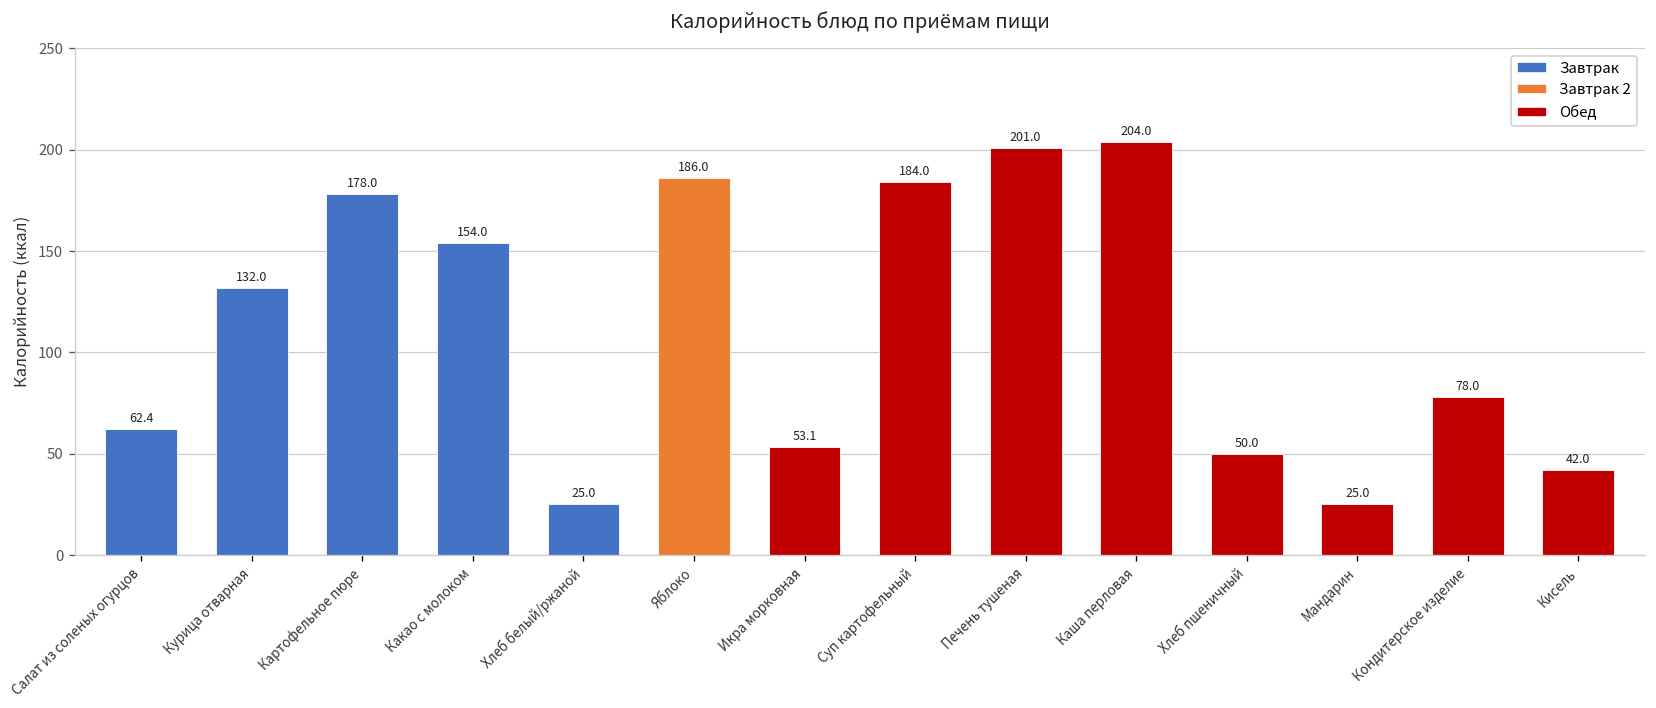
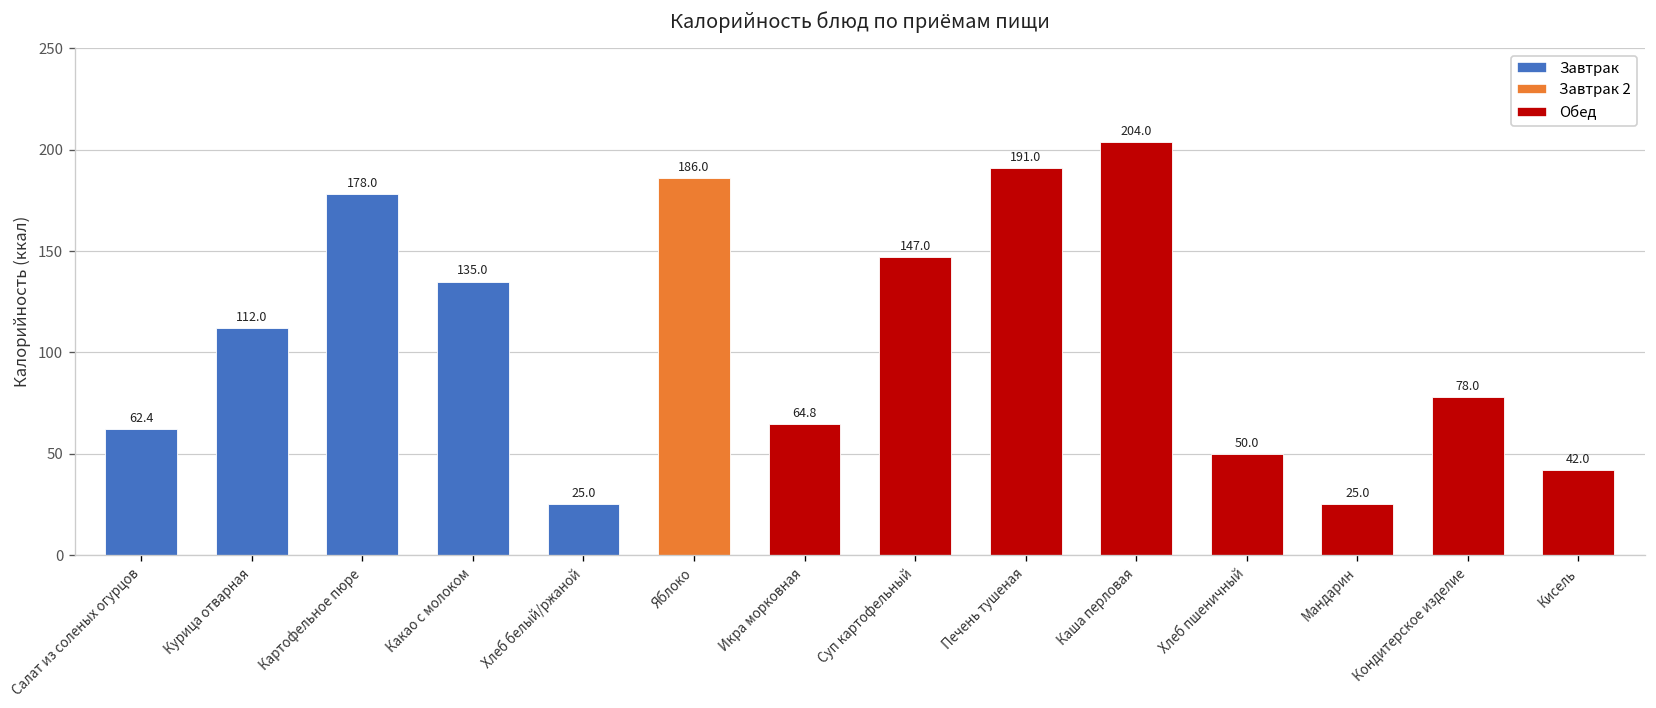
  {
    "Салат из соленых огурцов": 62.4,
-   "Курица отварная": 132.0,
+   "Курица отварная": 112.0,
    "Картофельное пюре": 178.0,
-   "Какао с молоком": 154.0,
+   "Какао с молоком": 135.0,
    "Хлеб белый/ржаной": 25.0,
    "Яблоко": 186.0,
-   "Икра морковная": 53.1,
-   "Суп картофельный": 184.0,
-   "Печень тушеная": 201.0,
+   "Икра морковная": 64.8,
+   "Суп картофельный": 147.0,
+   "Печень тушеная": 191.0,
    "Каша перловая": 204.0,
    "Хлеб пшеничный": 50.0,
    "Мандарин": 25.0,
    "Кондитерское изделие": 78.0,
    "Кисель": 42.0
  }
